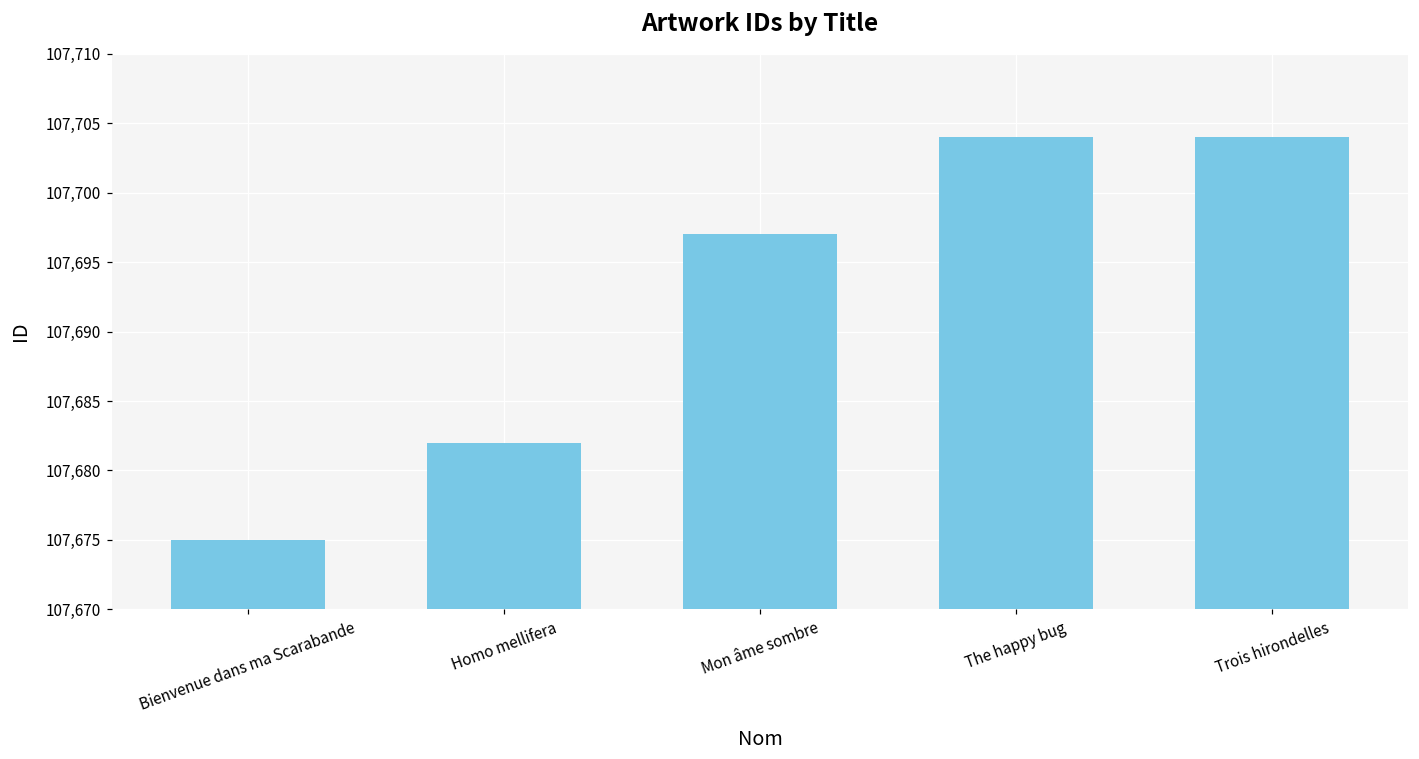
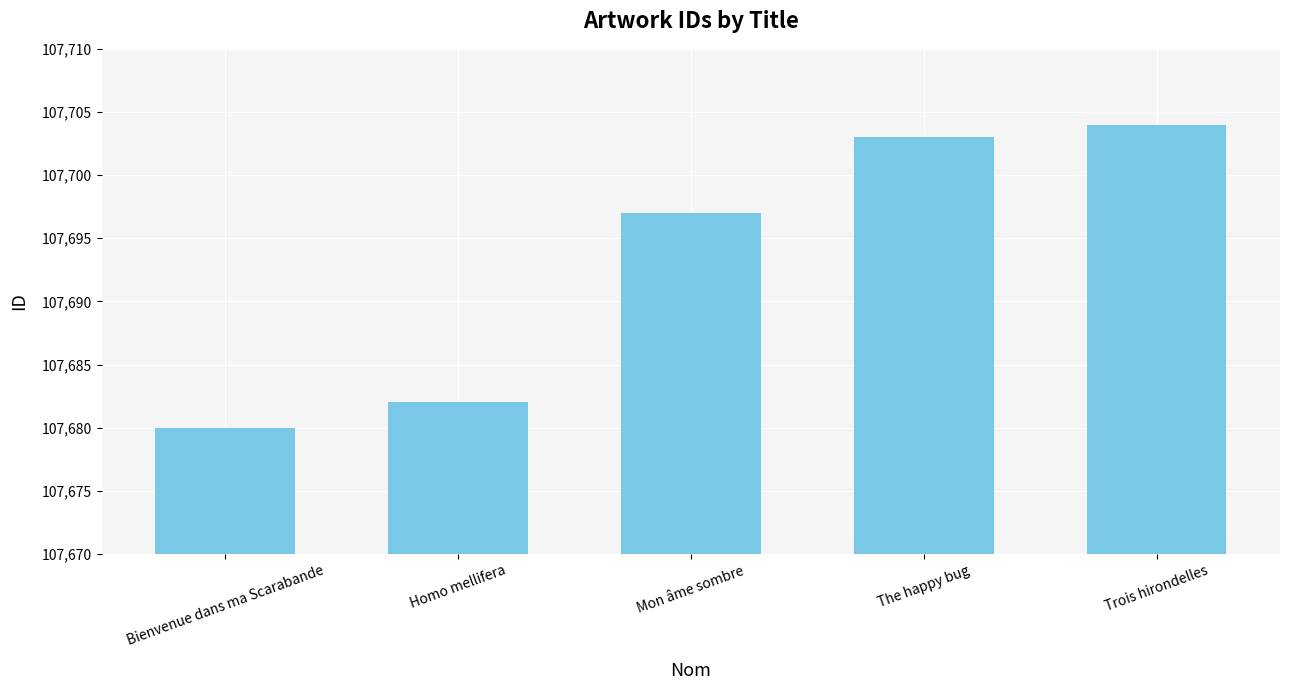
  {
-   "Bienvenue dans ma Scarabande": "107,675",
+   "Bienvenue dans ma Scarabande": "107,680",
    "Homo mellifera": "107,682",
    "Mon âme sombre": "107,697",
-   "The happy bug": "107,704",
+   "The happy bug": "107,703",
    "Trois hirondelles": "107,704"
  }
